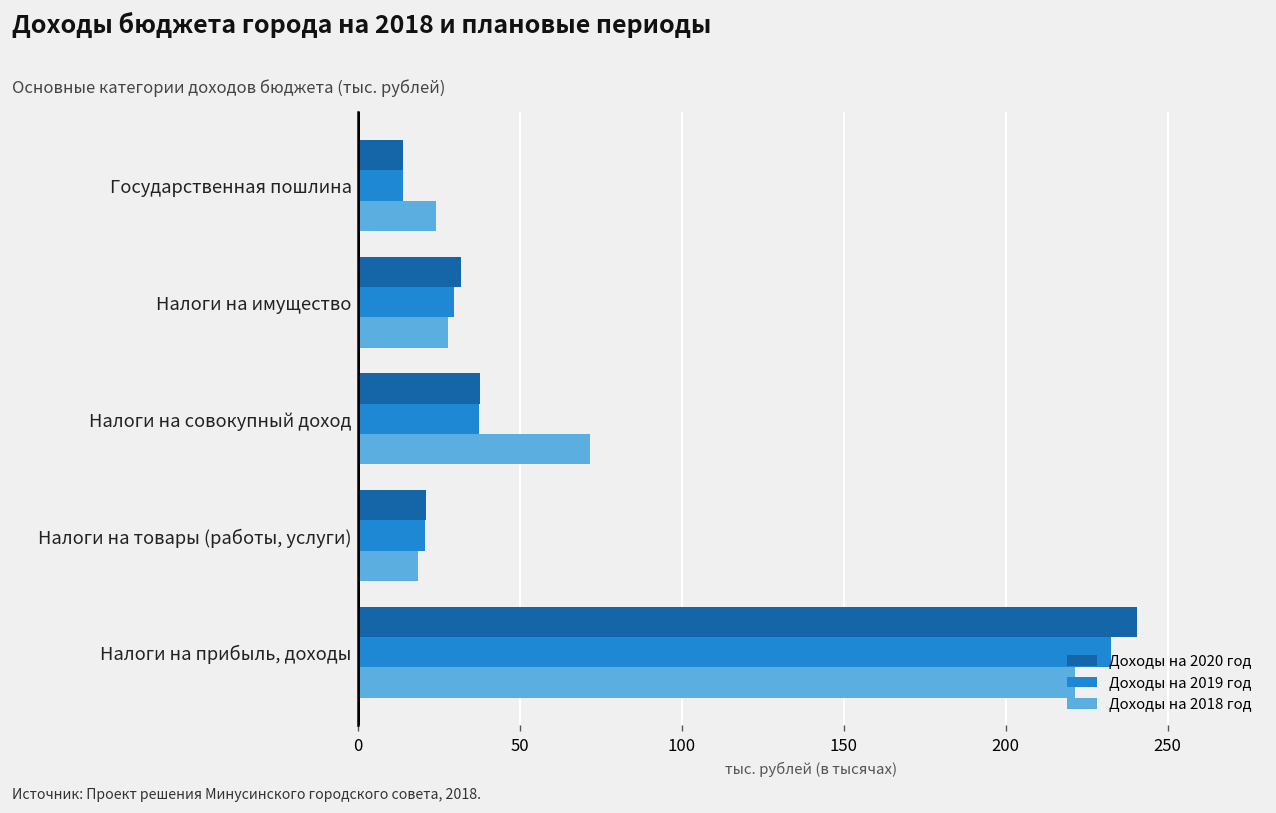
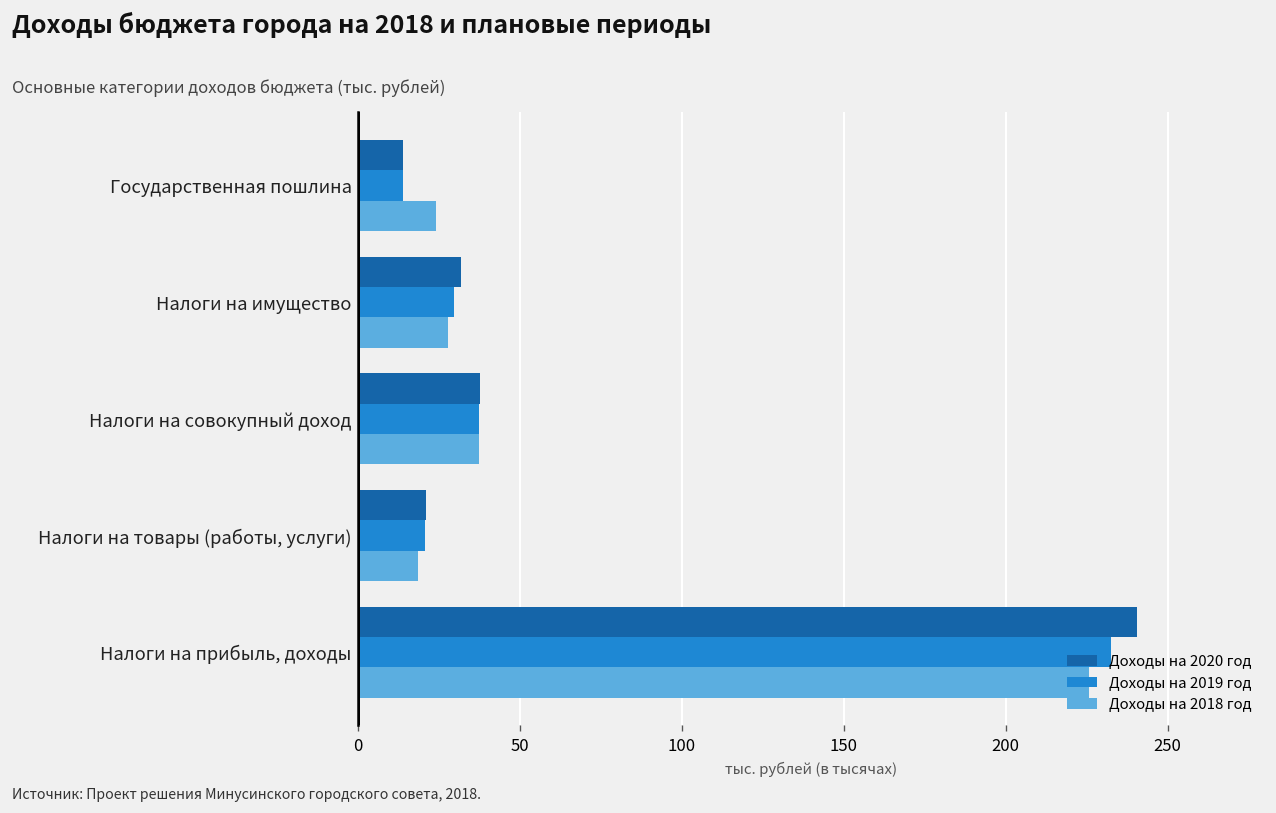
  {
    "Доходы на 2018 год": {
      "Государственная пошлина": 24,
      "Налоги на имущество": 28,
-     "Налоги на совокупный доход": 72,
+     "Налоги на совокупный доход": 37,
      "Налоги на товары (работы, услуги)": 19,
-     "Налоги на прибыль, доходы": 221
+     "Налоги на прибыль, доходы": 226
    }
  }
